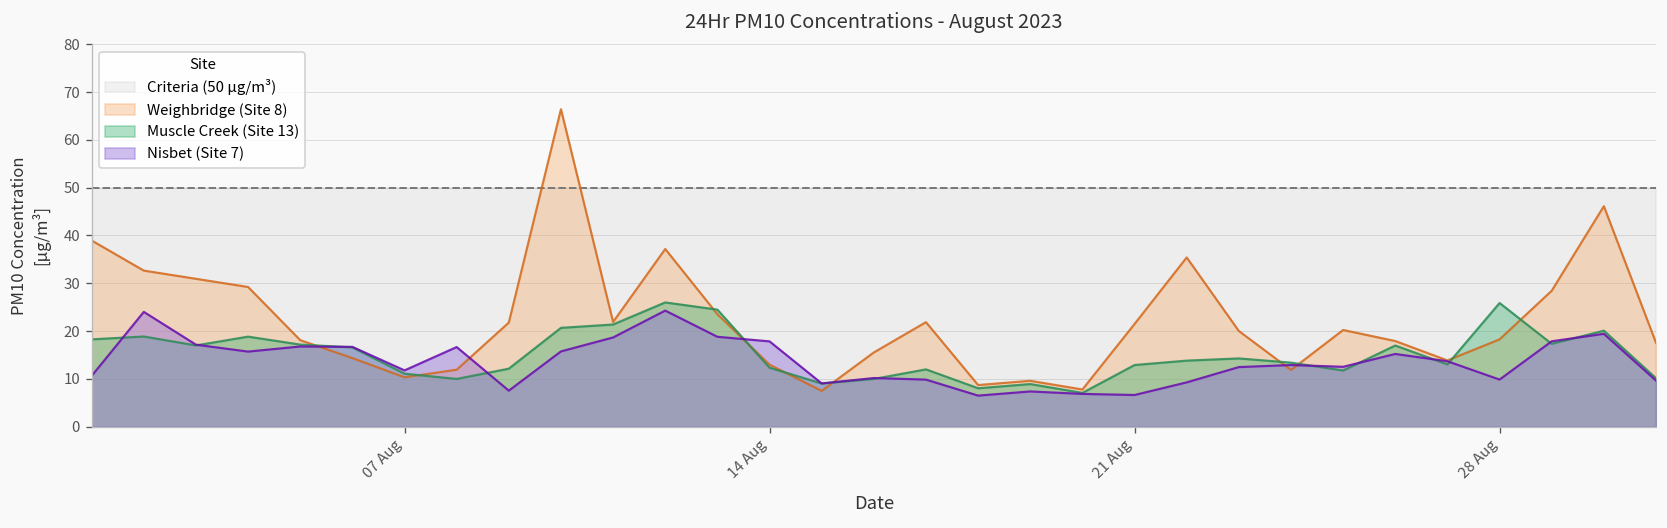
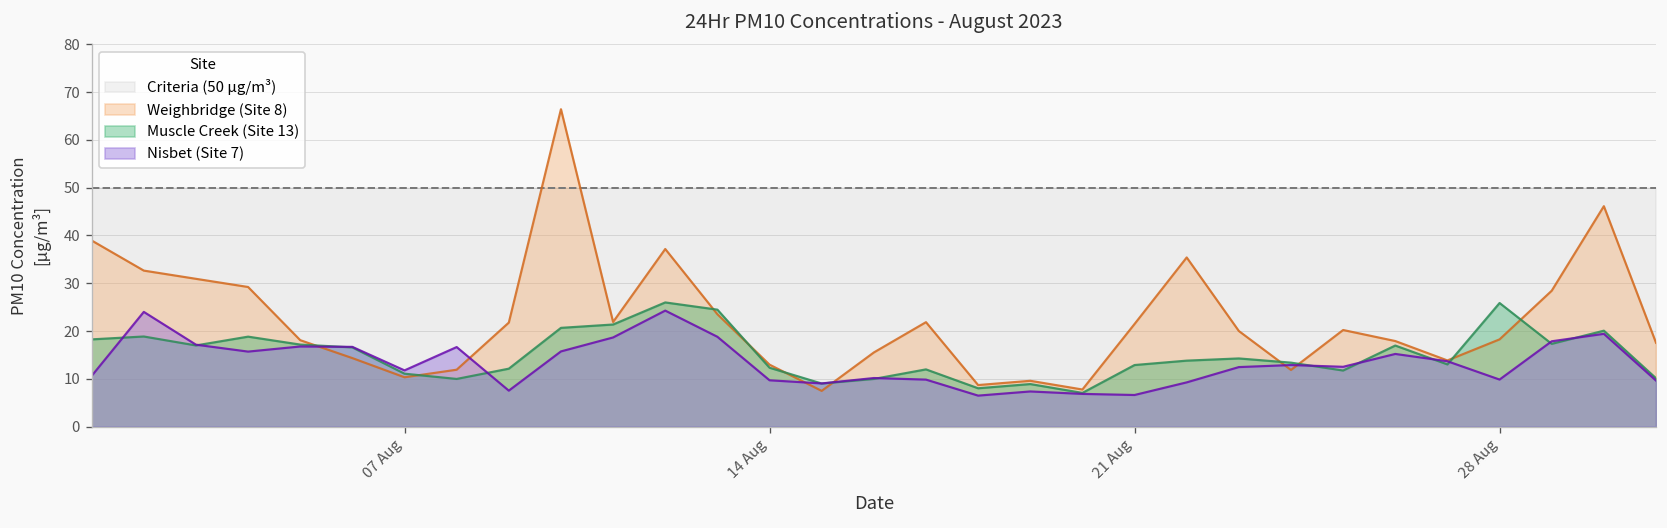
  {
    "Criteria (50 µg/m³)": {
      "07 Aug": 50,
      "14 Aug": 50,
      "21 Aug": 50,
      "28 Aug": 50
    },
    "Weighbridge (Site 8)": {
      "07 Aug": 10,
      "21 Aug": 21,
      "28 Aug": 18
    },
    "Muscle Creek (Site 13)": {
      "07 Aug": 11,
      "21 Aug": 13,
      "28 Aug": 26
    },
    "Nisbet (Site 7)": {
      "07 Aug": 12,
-     "14 Aug": 18,
+     "14 Aug": 10,
      "21 Aug": 7,
      "28 Aug": 10
    }
  }
